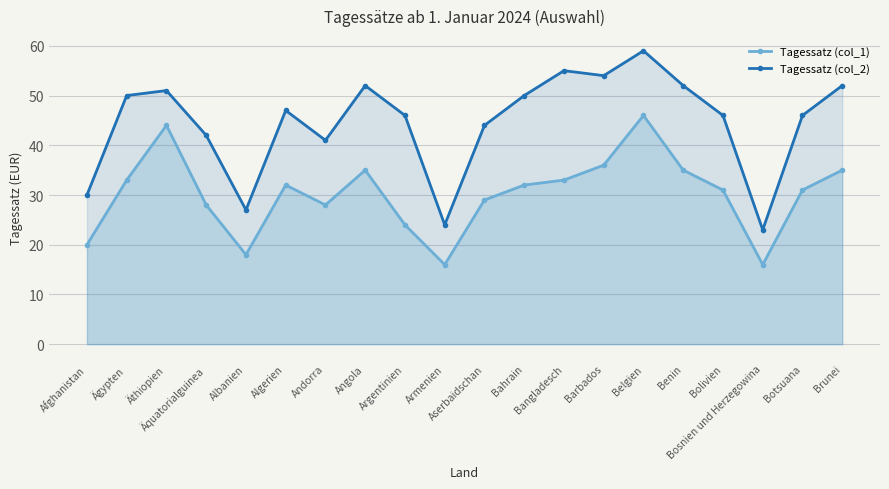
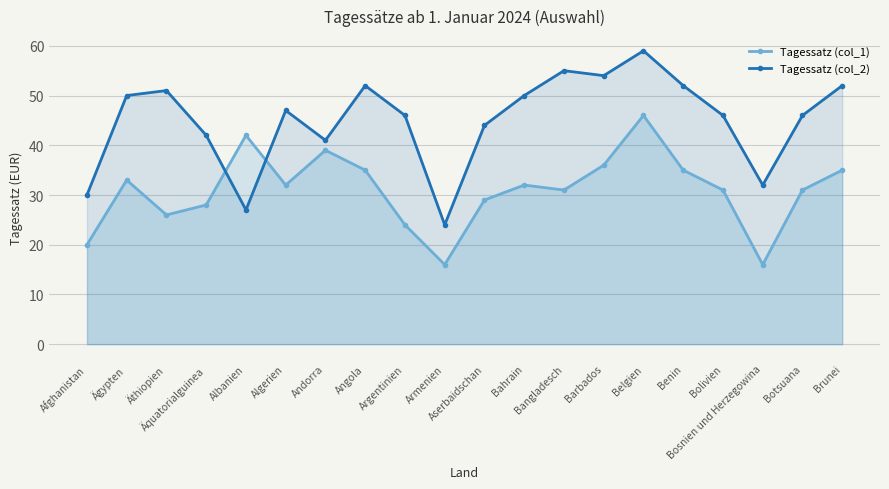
  {
    "Tagessatz (col_1)": {
      "Afghanistan": 20,
      "Ägypten": 33,
-     "Äthiopien": 44,
+     "Äthiopien": 26,
      "Äquatorialguinea": 28,
-     "Albanien": 18,
+     "Albanien": 42,
      "Algerien": 32,
-     "Andorra": 28,
+     "Andorra": 39,
      "Angola": 35,
      "Argentinien": 24,
      "Armenien": 16,
      "Aserbaidschan": 29,
      "Bahrain": 32,
-     "Bangladesch": 33,
+     "Bangladesch": 31,
      "Barbados": 36,
      "Belgien": 46,
      "Benin": 35,
      "Bolivien": 31,
      "Bosnien und Herzegowina": 16,
      "Botsuana": 31,
      "Brunei": 35
    },
    "Tagessatz (col_2)": {
      "Afghanistan": 30,
      "Ägypten": 50,
      "Äthiopien": 51,
      "Äquatorialguinea": 42,
      "Albanien": 27,
      "Algerien": 47,
      "Andorra": 41,
      "Angola": 52,
      "Argentinien": 46,
      "Armenien": 24,
      "Aserbaidschan": 44,
      "Bahrain": 50,
      "Bangladesch": 55,
      "Barbados": 54,
      "Belgien": 59,
      "Benin": 52,
      "Bolivien": 46,
-     "Bosnien und Herzegowina": 23,
+     "Bosnien und Herzegowina": 32,
      "Botsuana": 46,
      "Brunei": 52
    }
  }
